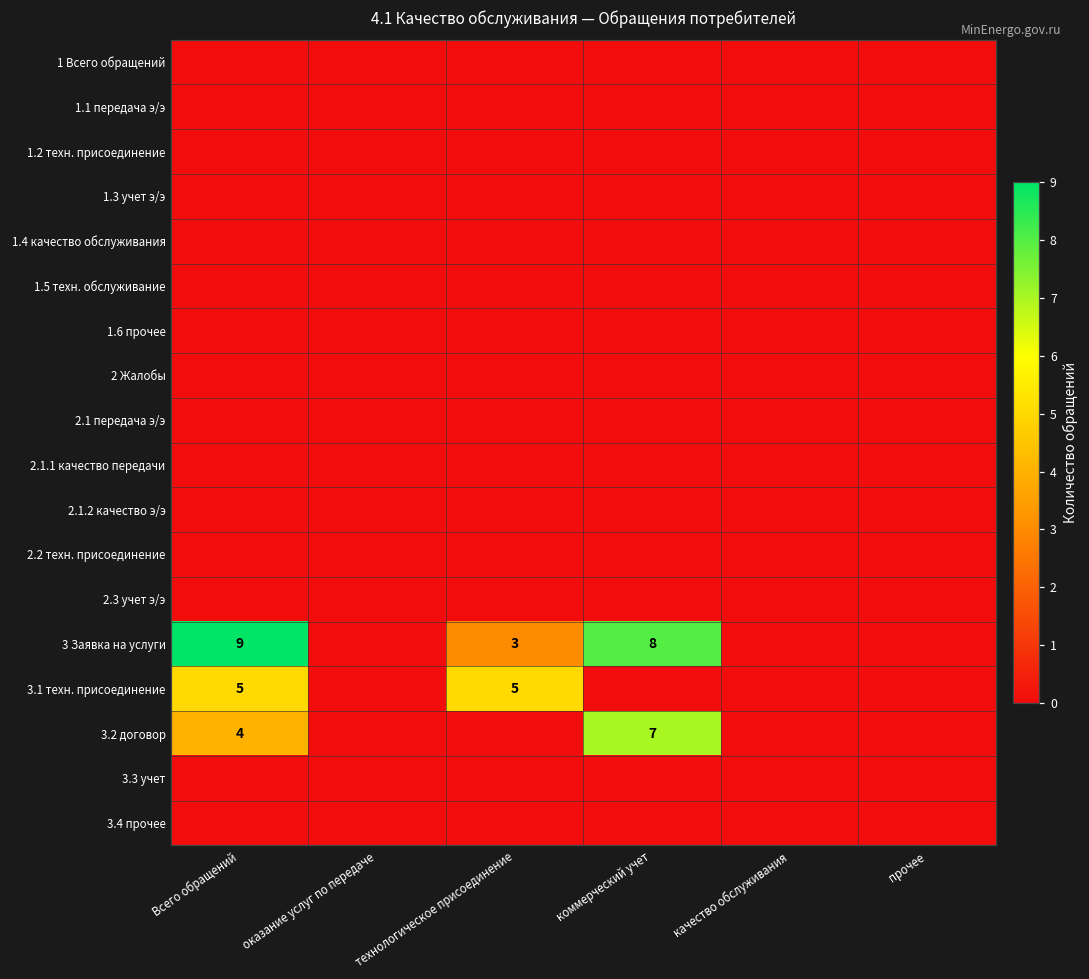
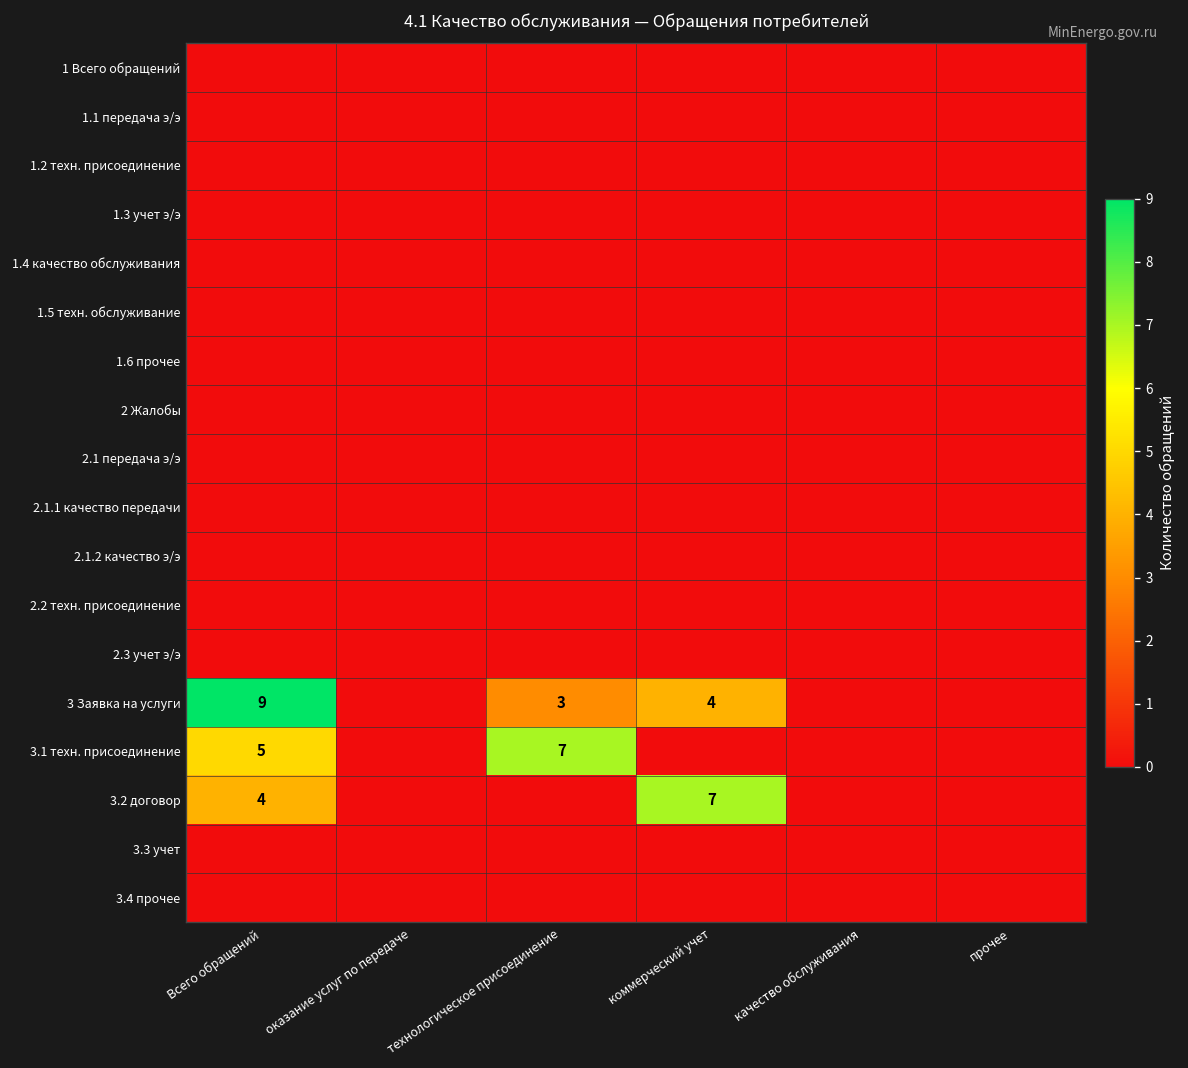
  {
    "3 Заявка на услуги": {
      "Всего обращений": 9,
      "технологическое присоединение": 3,
-     "коммерческий учет": 8
+     "коммерческий учет": 4
    },
    "3.1 техн. присоединение": {
      "Всего обращений": 5,
-     "технологическое присоединение": 5
+     "технологическое присоединение": 7
    },
    "3.2 договор": {
      "Всего обращений": 4,
      "коммерческий учет": 7
    }
  }
